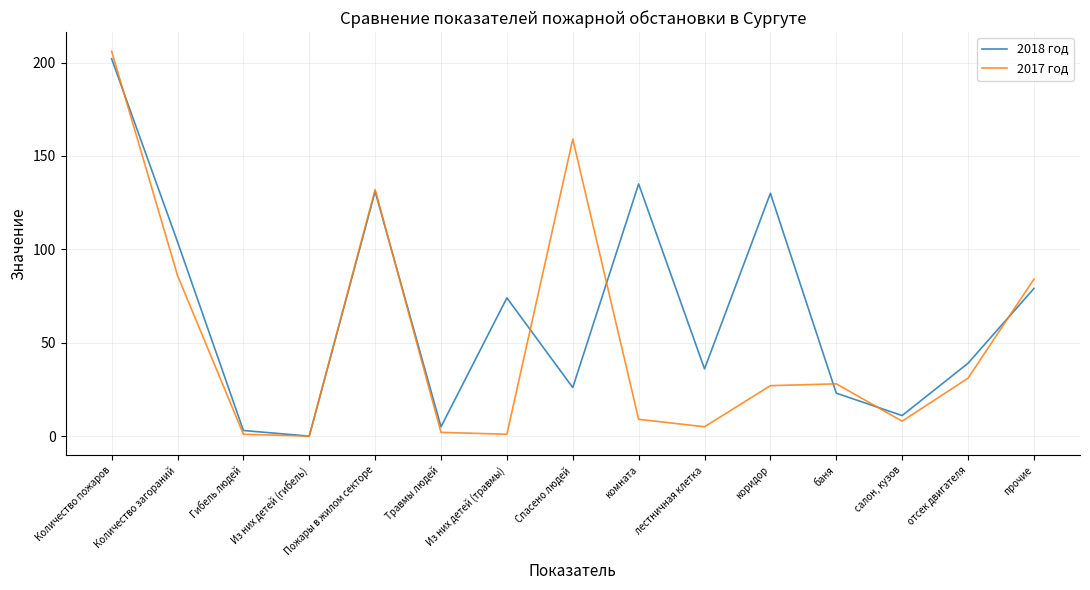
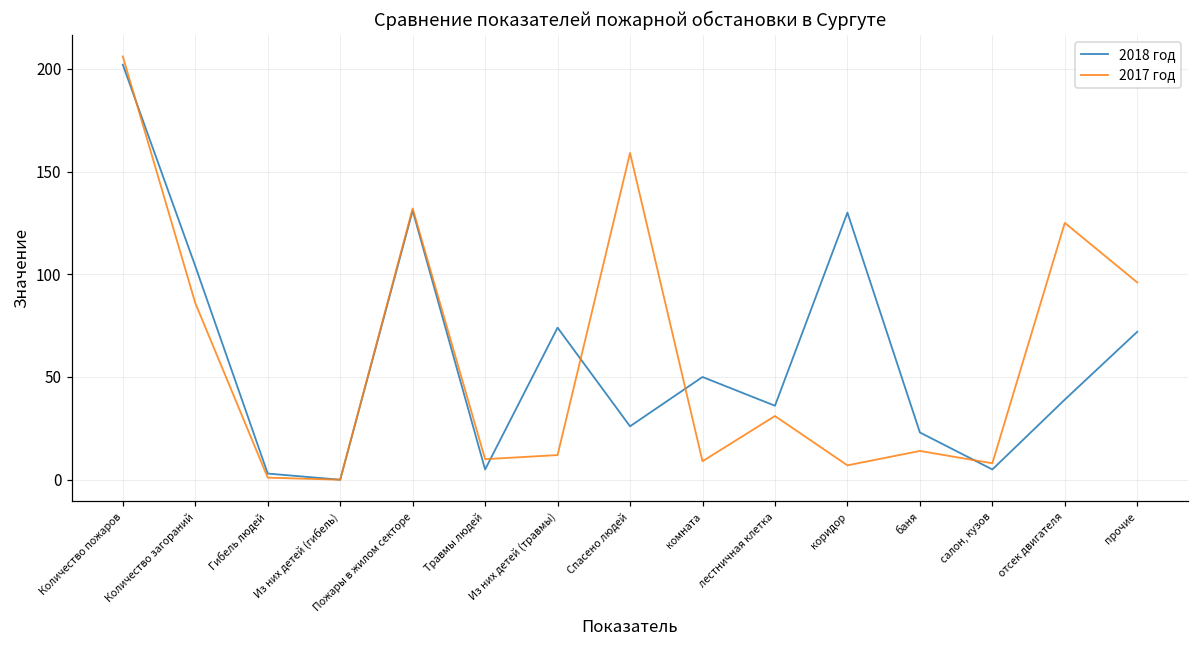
  {
    "2018 год": {
      "Количество пожаров": 202,
      "Количество загораний": 104,
      "Гибель людей": 3,
      "Травмы людей": 5,
      "Из них детей (травмы)": 74,
      "Спасено людей": 26,
-     "комната": 135,
+     "комната": 50,
      "лестничная клетка": 36,
      "коридор": 130,
      "баня": 23,
-     "салон, кузов": 11,
+     "салон, кузов": 5,
      "отсек двигателя": 39,
-     "прочие": 79
+     "прочие": 72
    },
    "2017 год": {
      "Количество пожаров": 206,
      "Количество загораний": 86,
      "Гибель людей": 1,
-     "Травмы людей": 2,
-     "Из них детей (травмы)": 1,
+     "Травмы людей": 10,
+     "Из них детей (травмы)": 12,
      "Спасено людей": 159,
      "комната": 9,
-     "лестничная клетка": 5,
-     "коридор": 27,
-     "баня": 28,
+     "лестничная клетка": 31,
+     "коридор": 7,
+     "баня": 14,
      "салон, кузов": 8,
-     "отсек двигателя": 31,
-     "прочие": 84
+     "отсек двигателя": 125,
+     "прочие": 96
    }
  }
